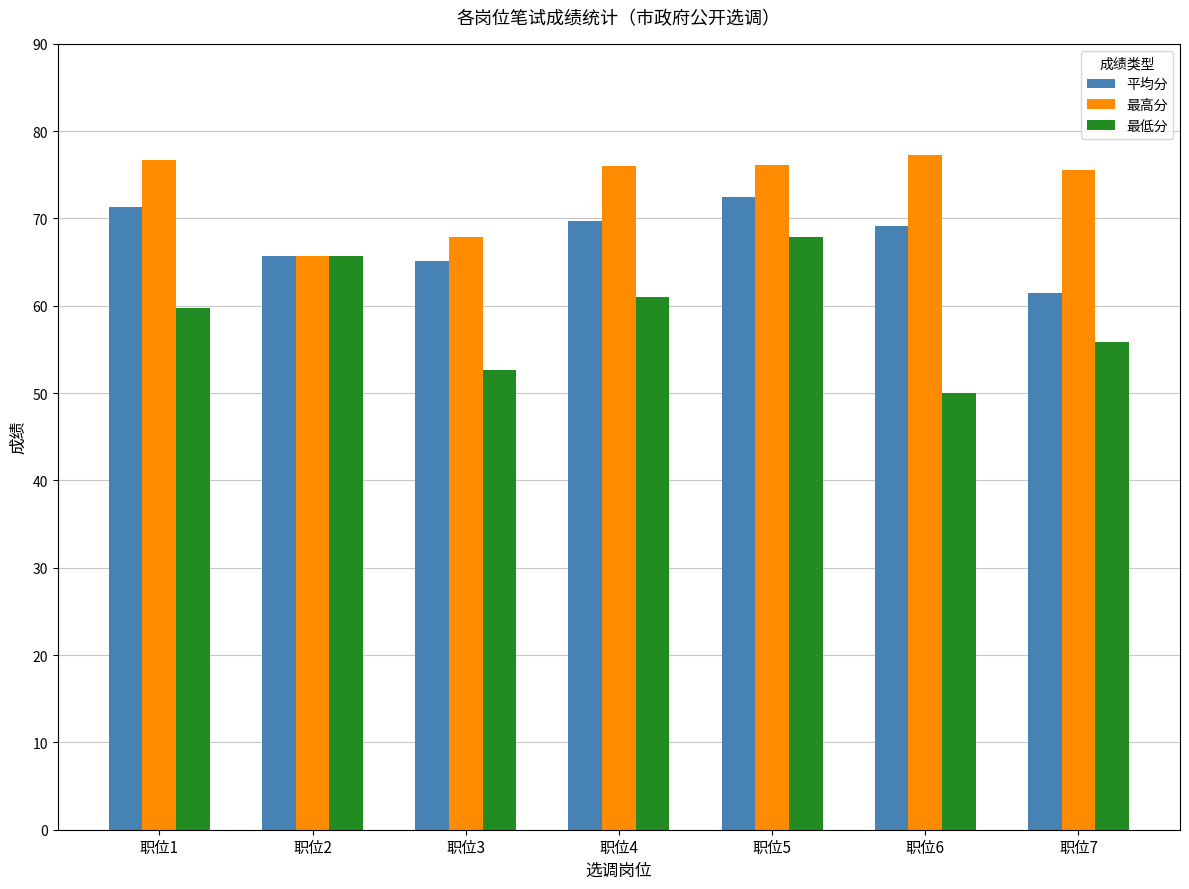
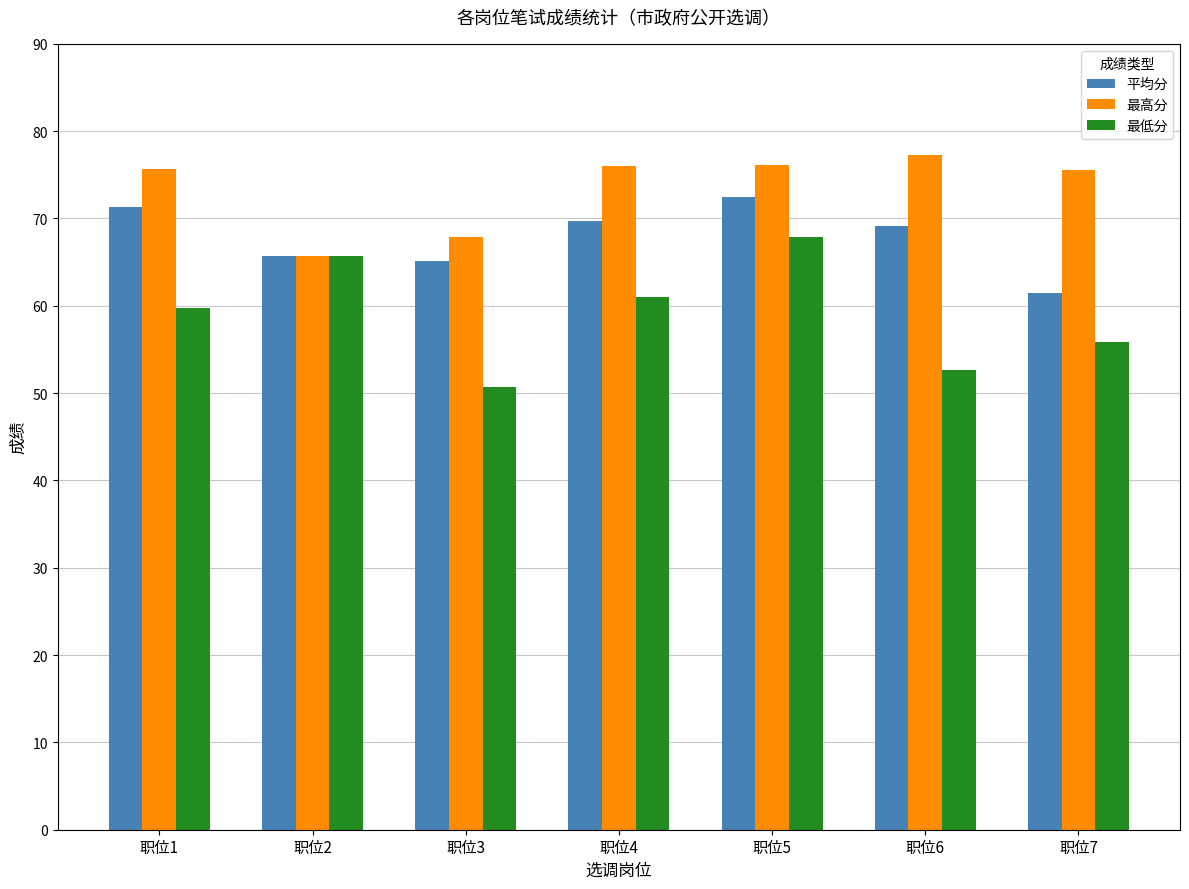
  {
    "平均分": {
      "职位1": 71,
      "职位2": 66,
      "职位3": 65,
      "职位4": 70,
      "职位5": 72,
      "职位6": 69,
      "职位7": 61
    },
    "最高分": {
-     "职位1": 77,
+     "职位1": 76,
      "职位2": 66,
      "职位3": 68,
      "职位4": 76,
      "职位5": 76,
      "职位6": 77,
      "职位7": 76
    },
    "最低分": {
      "职位1": 60,
      "职位2": 66,
-     "职位3": 53,
+     "职位3": 51,
      "职位4": 61,
      "职位5": 68,
-     "职位6": 50,
+     "职位6": 53,
      "职位7": 56
    }
  }
